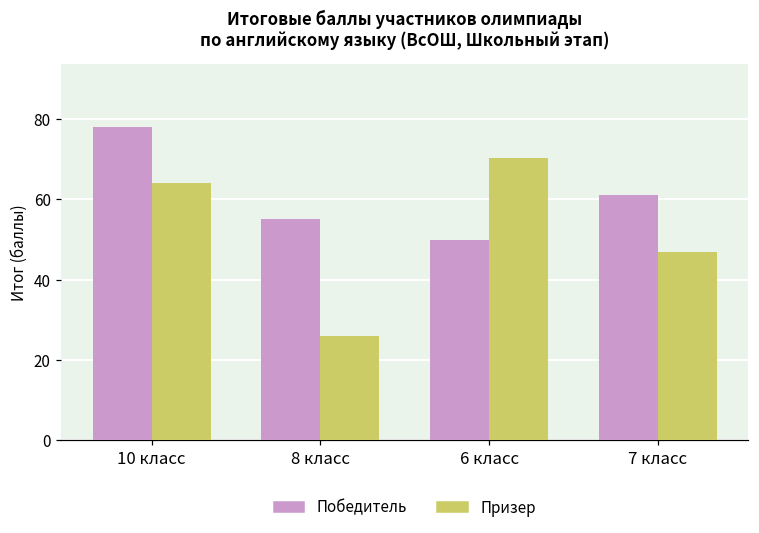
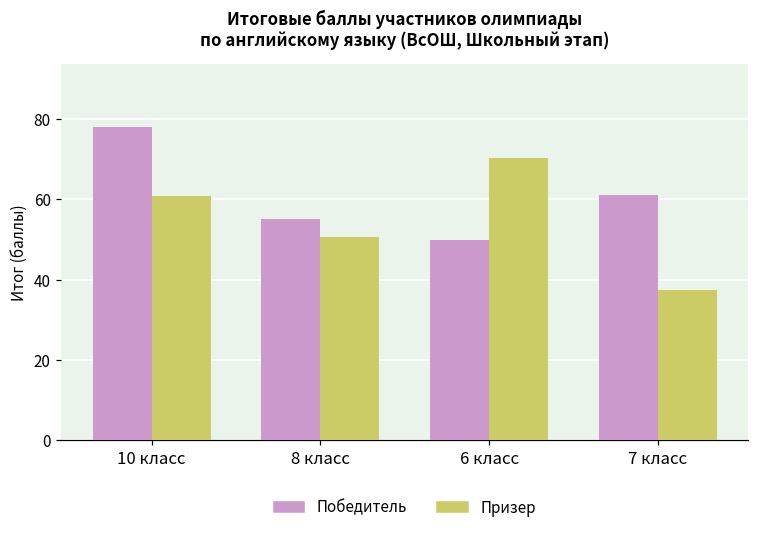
  {
    "Победитель": {
      "10 класс": 78,
      "8 класс": 55,
      "6 класс": 50,
      "7 класс": 61
    },
    "Призер": {
-     "10 класс": 64,
-     "8 класс": 26,
+     "10 класс": 61,
+     "8 класс": 51,
      "6 класс": 70,
-     "7 класс": 47
+     "7 класс": 37
    }
  }
